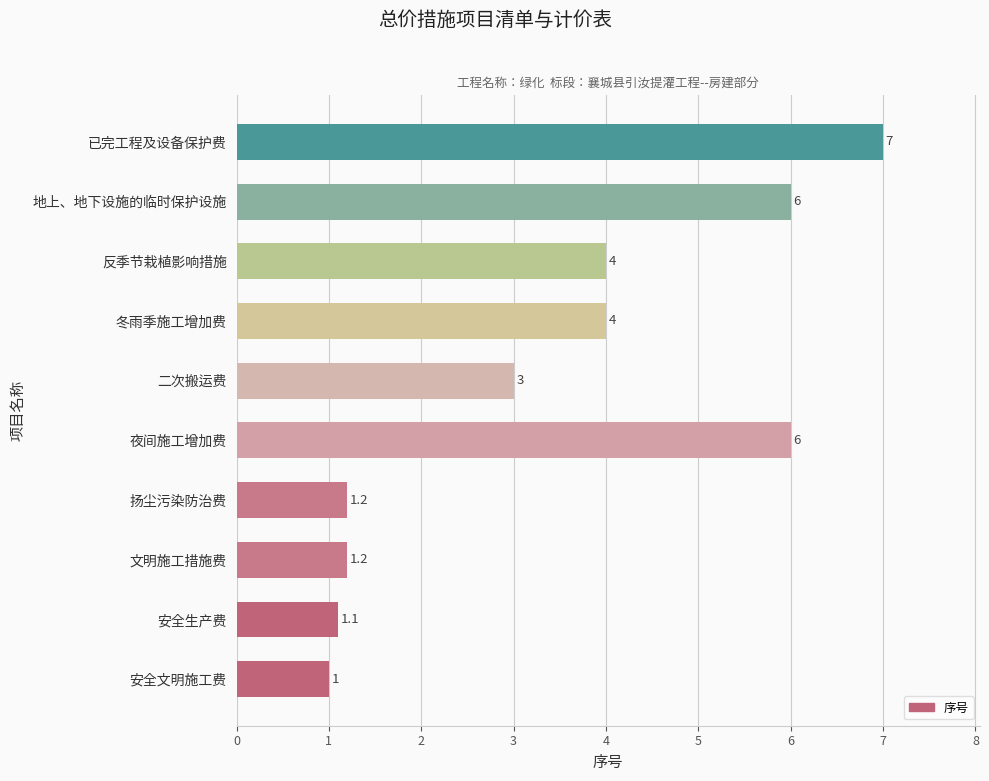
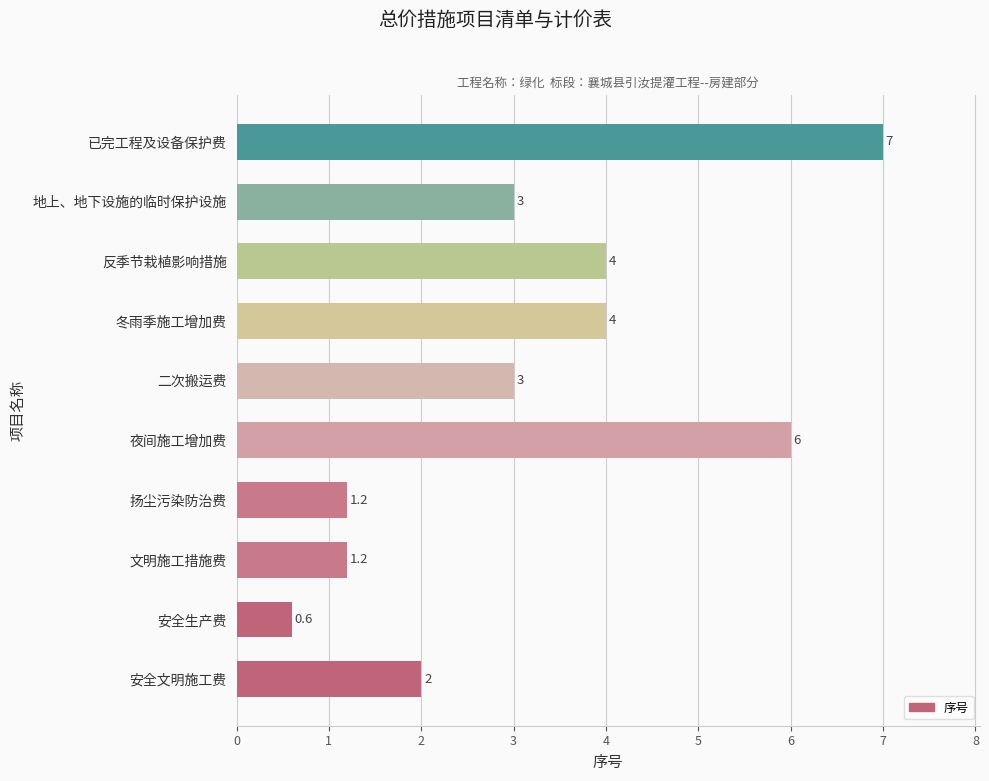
  {
    "已完工程及设备保护费": 7,
-   "地上、地下设施的临时保护设施": 6,
+   "地上、地下设施的临时保护设施": 3,
    "反季节栽植影响措施": 4,
    "冬雨季施工增加费": 4,
    "二次搬运费": 3,
    "夜间施工增加费": 6,
    "扬尘污染防治费": 1.2,
    "文明施工措施费": 1.2,
-   "安全生产费": 1.1,
-   "安全文明施工费": 1
+   "安全生产费": 0.6,
+   "安全文明施工费": 2
  }
